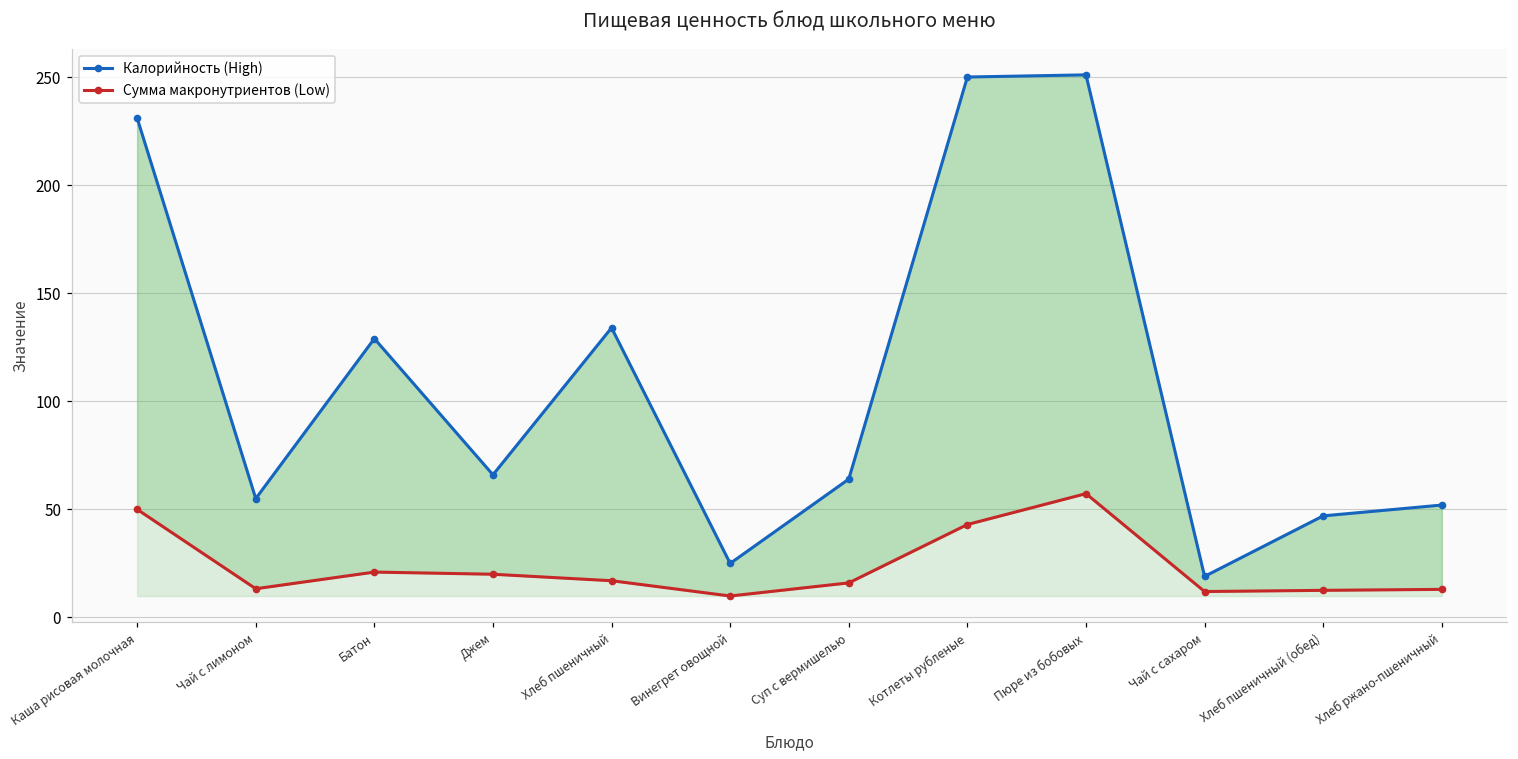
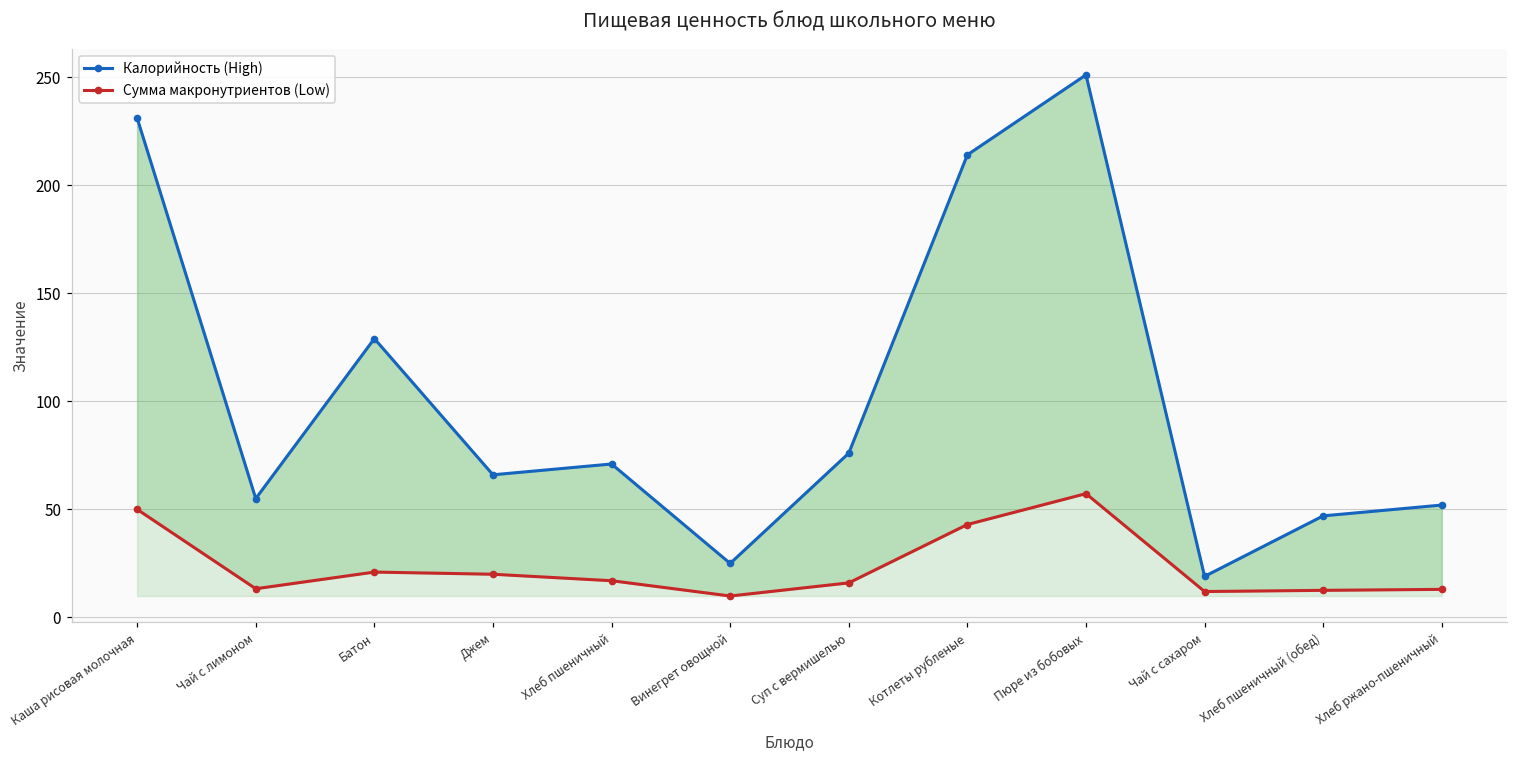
  {
    "Калорийность (High)": {
      "Каша рисовая молочная": 231,
      "Чай с лимоном": 55,
      "Батон": 129,
      "Джем": 66,
-     "Хлеб пшеничный": 134,
+     "Хлеб пшеничный": 71,
      "Винегрет овощной": 25,
-     "Суп с вермишелью": 64,
-     "Котлеты рубленые": 250,
+     "Суп с вермишелью": 76,
+     "Котлеты рубленые": 214,
      "Пюре из бобовых": 251,
      "Чай с сахаром": 19,
      "Хлеб пшеничный (обед)": 47,
      "Хлеб ржано-пшеничный": 52
    },
    "Сумма макронутриентов (Low)": {
      "Каша рисовая молочная": 50,
      "Чай с лимоном": 13,
      "Батон": 21,
      "Джем": 20,
      "Хлеб пшеничный": 17,
      "Винегрет овощной": 10,
      "Суп с вермишелью": 16,
      "Котлеты рубленые": 43,
      "Пюре из бобовых": 57,
      "Чай с сахаром": 12,
      "Хлеб пшеничный (обед)": 13,
      "Хлеб ржано-пшеничный": 13
    }
  }
